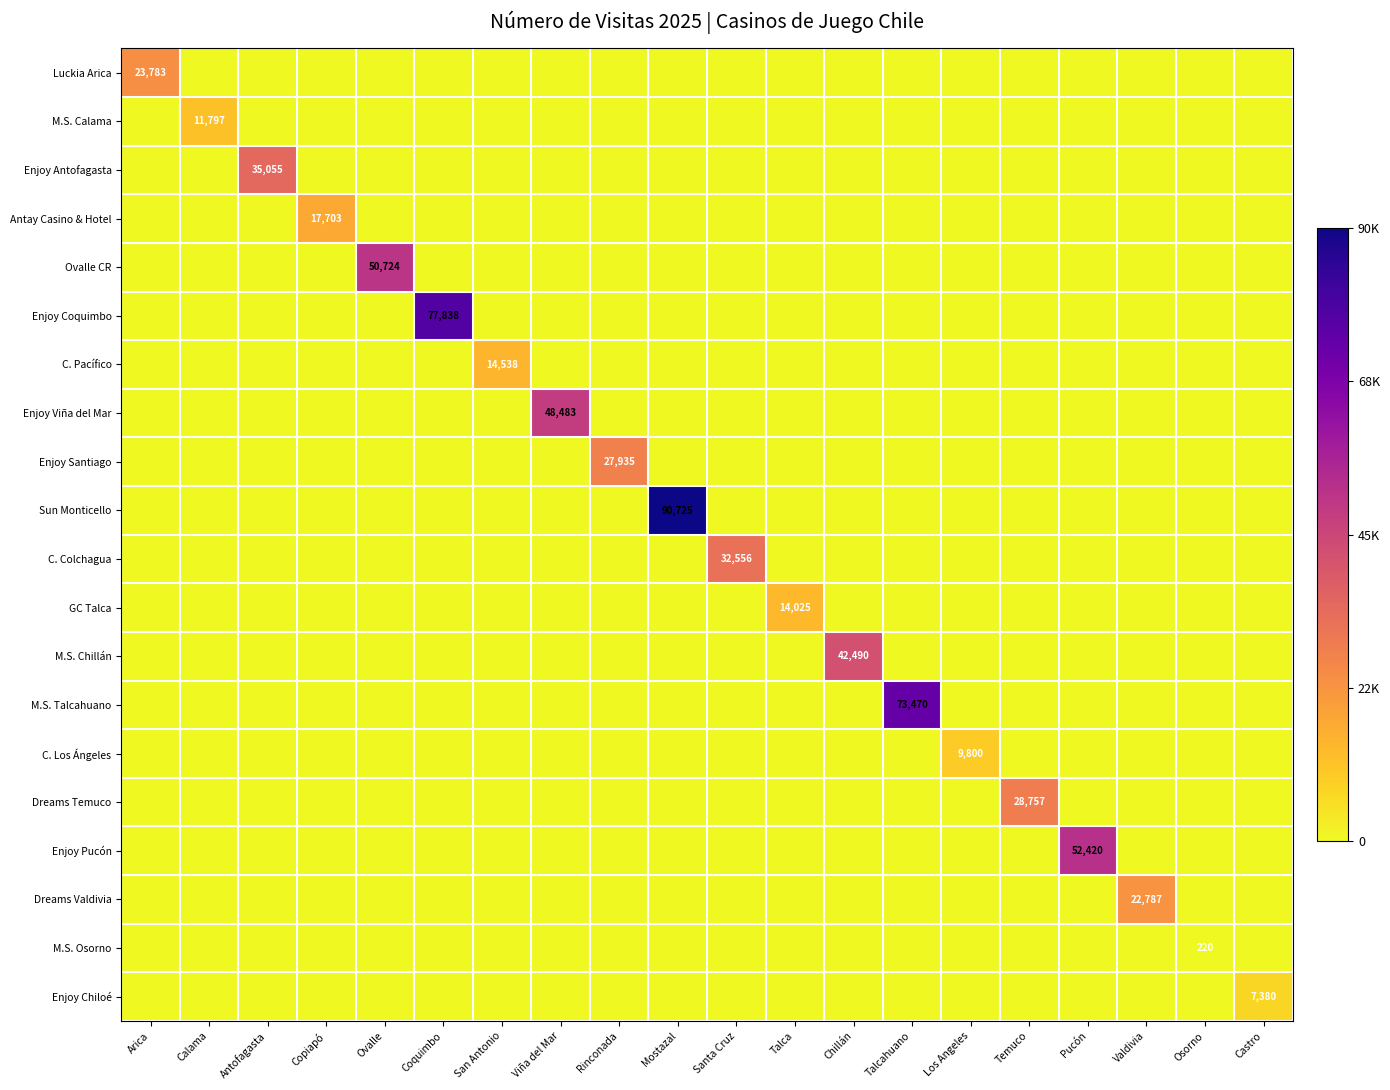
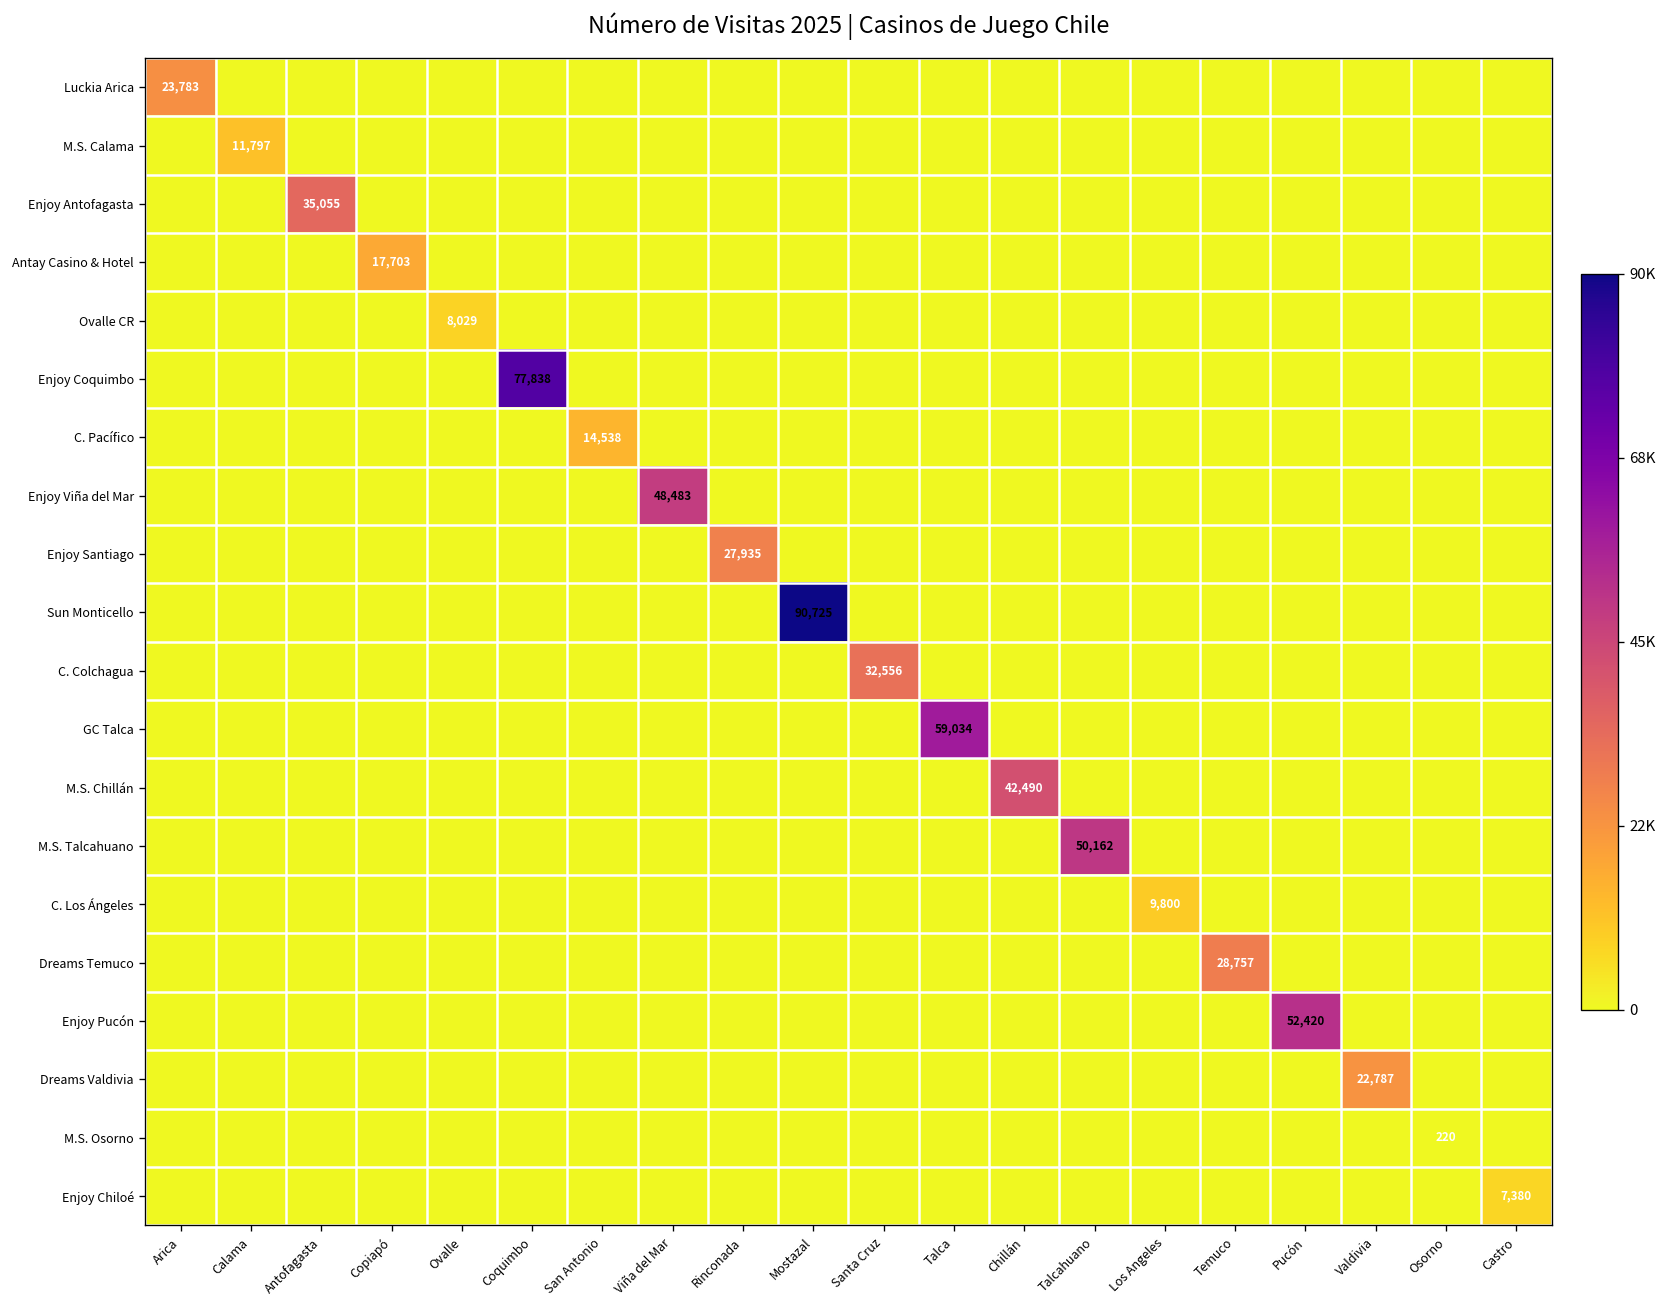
  {
    "Luckia Arica": {
      "Arica": "23,783"
    },
    "M.S. Calama": {
      "Calama": "11,797"
    },
    "Enjoy Antofagasta": {
      "Antofagasta": "35,055"
    },
    "Antay Casino & Hotel": {
      "Copiapó": "17,703"
    },
    "Ovalle CR": {
-     "Ovalle": "50,724"
+     "Ovalle": "8,029"
    },
    "Enjoy Coquimbo": {
      "Coquimbo": "77,838"
    },
    "C. Pacífico": {
      "San Antonio": "14,538"
    },
    "Enjoy Viña del Mar": {
      "Viña del Mar": "48,483"
    },
    "Enjoy Santiago": {
      "Rinconada": "27,935"
    },
    "Sun Monticello": {
      "Mostazal": "90,725"
    },
    "C. Colchagua": {
      "Santa Cruz": "32,556"
    },
    "GC Talca": {
-     "Talca": "14,025"
+     "Talca": "59,034"
    },
    "M.S. Chillán": {
      "Chillán": "42,490"
    },
    "M.S. Talcahuano": {
-     "Talcahuano": "73,470"
+     "Talcahuano": "50,162"
    },
    "C. Los Ángeles": {
      "Los Angeles": "9,800"
    },
    "Dreams Temuco": {
      "Temuco": "28,757"
    },
    "Enjoy Pucón": {
      "Pucón": "52,420"
    },
    "Dreams Valdivia": {
      "Valdivia": "22,787"
    },
    "M.S. Osorno": {
      "Osorno": "220"
    },
    "Enjoy Chiloé": {
      "Castro": "7,380"
    }
  }
